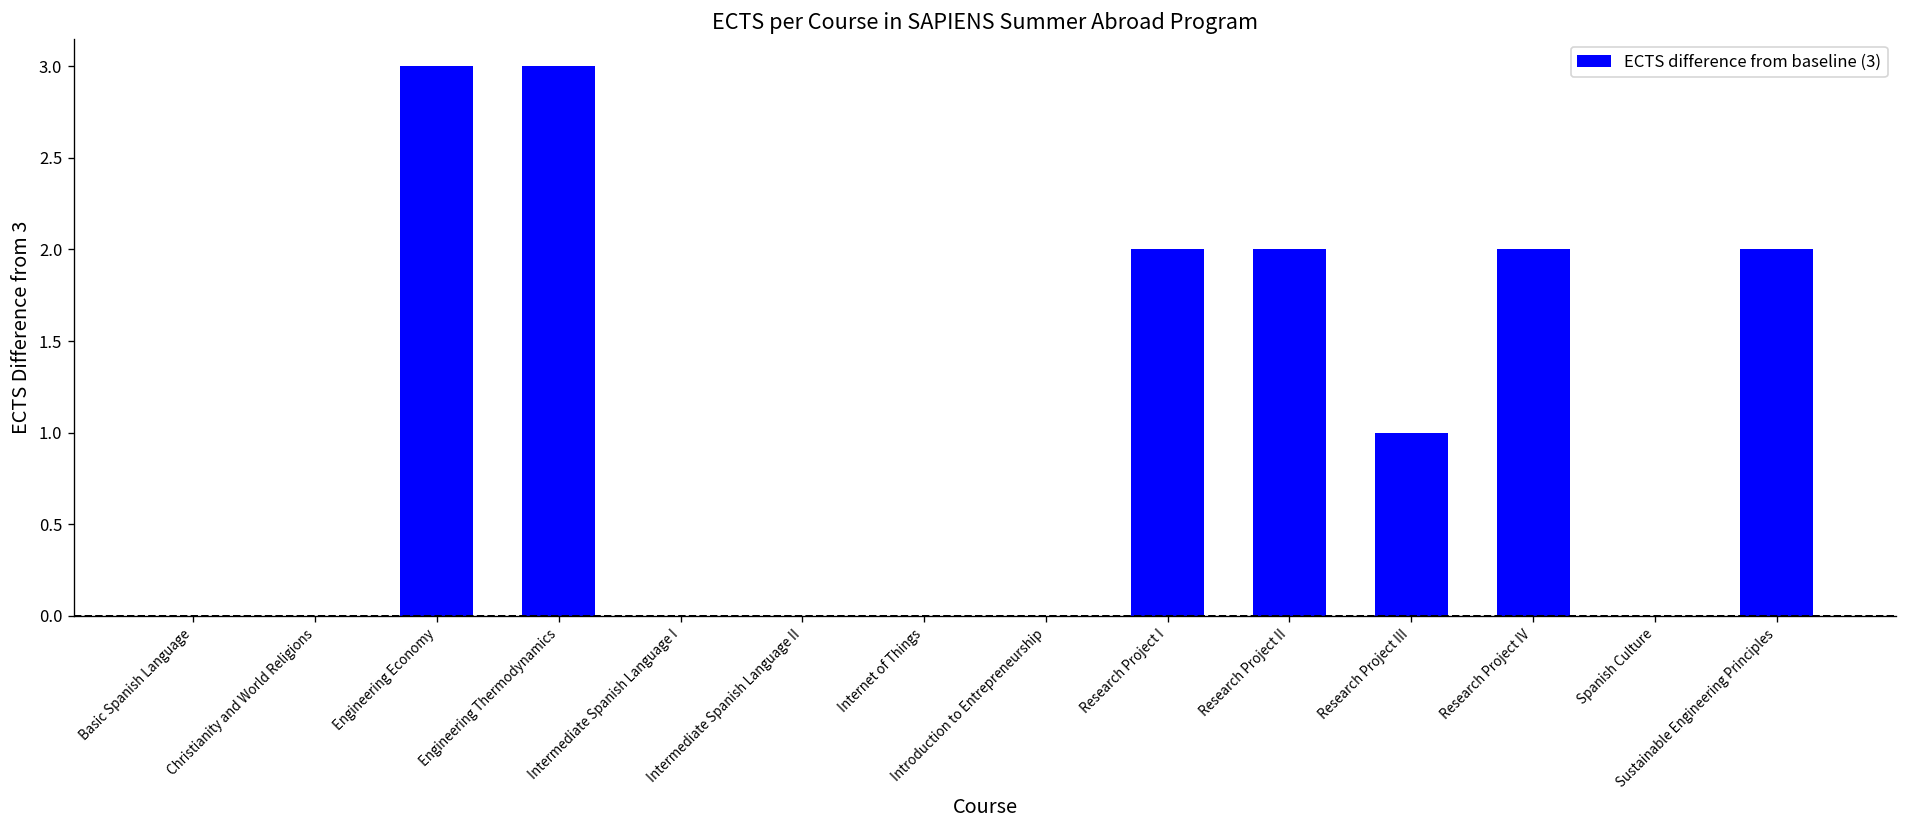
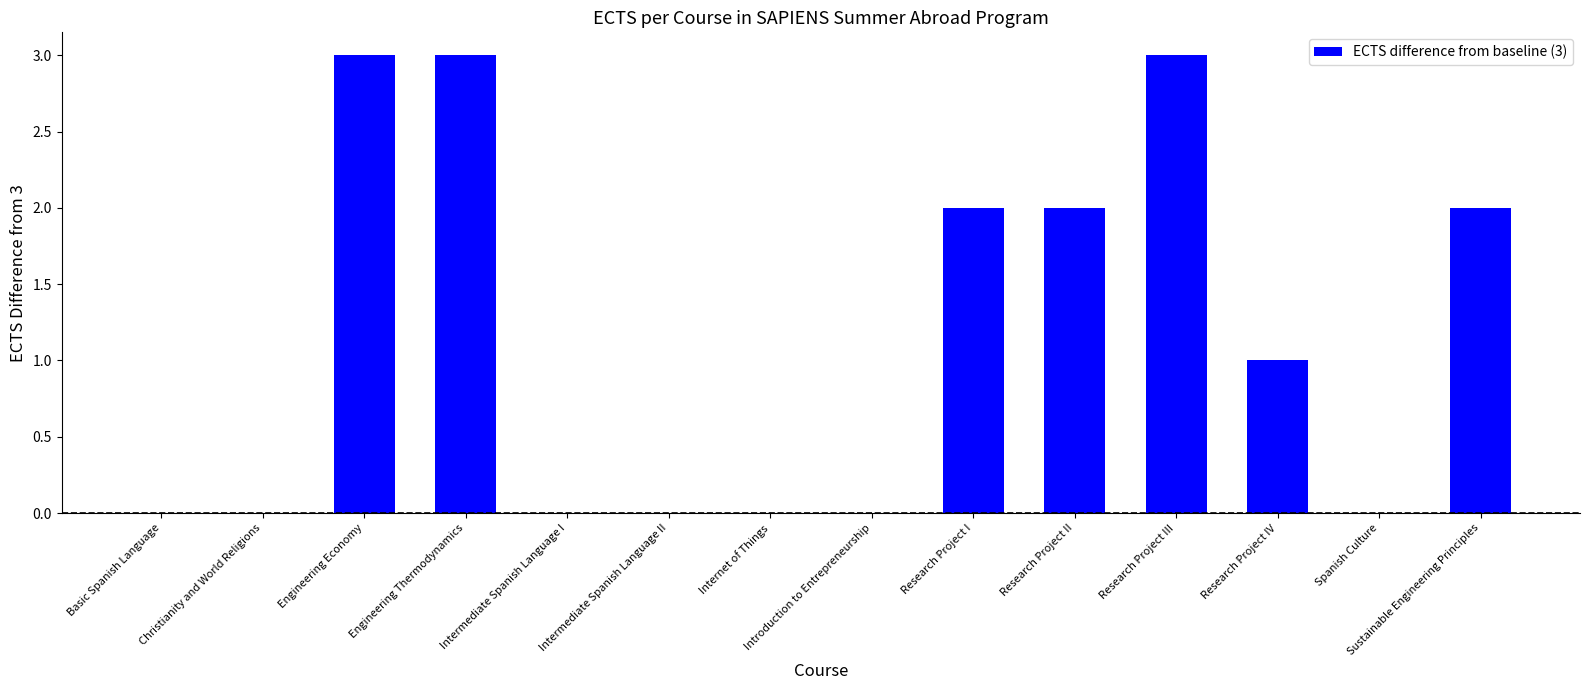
  {
    "Basic Spanish Language": 0.00,
    "Christianity and World Religions": 0.00,
    "Engineering Economy": 3.00,
    "Engineering Thermodynamics": 3.00,
    "Intermediate Spanish Language I": 0.00,
    "Intermediate Spanish Language II": 0.00,
    "Internet of Things": 0.00,
    "Introduction to Entrepreneurship": 0.00,
    "Research Project I": 2.00,
    "Research Project II": 2.00,
-   "Research Project III": 1.00,
-   "Research Project IV": 2.00,
+   "Research Project III": 3.00,
+   "Research Project IV": 1.00,
    "Spanish Culture": 0.00,
    "Sustainable Engineering Principles": 2.00
  }
